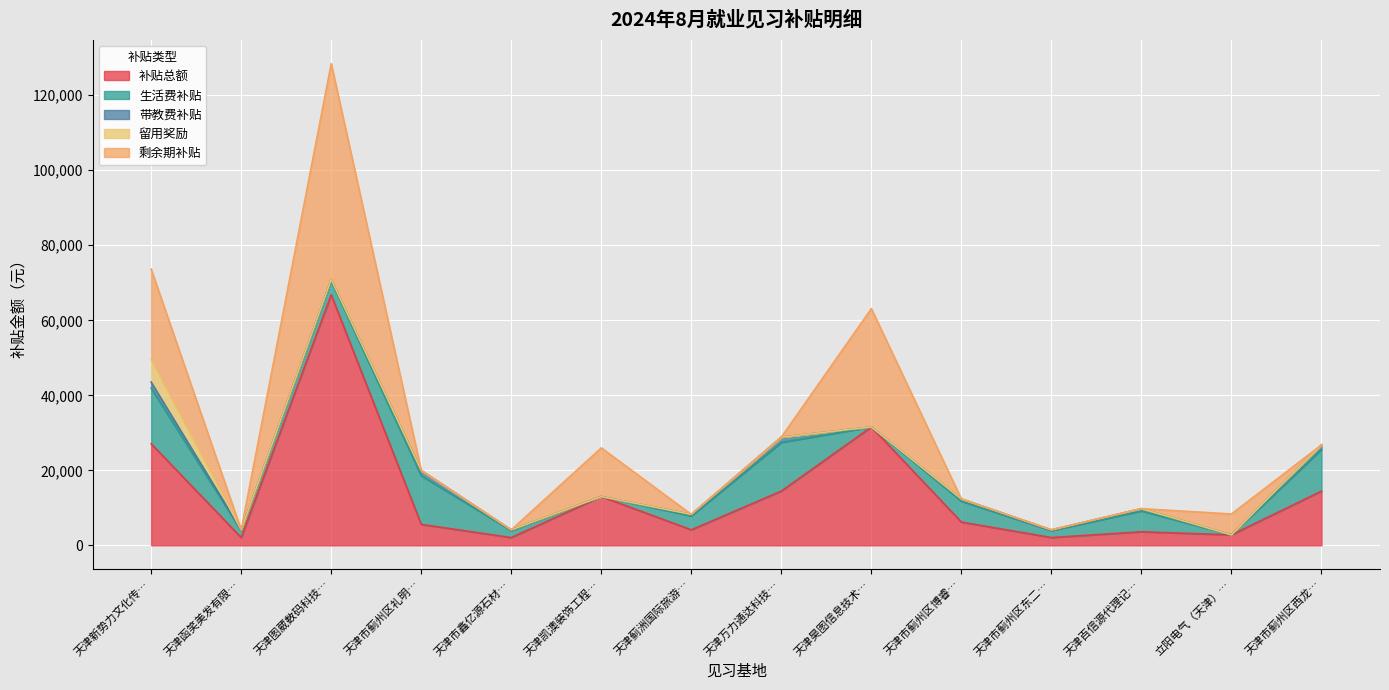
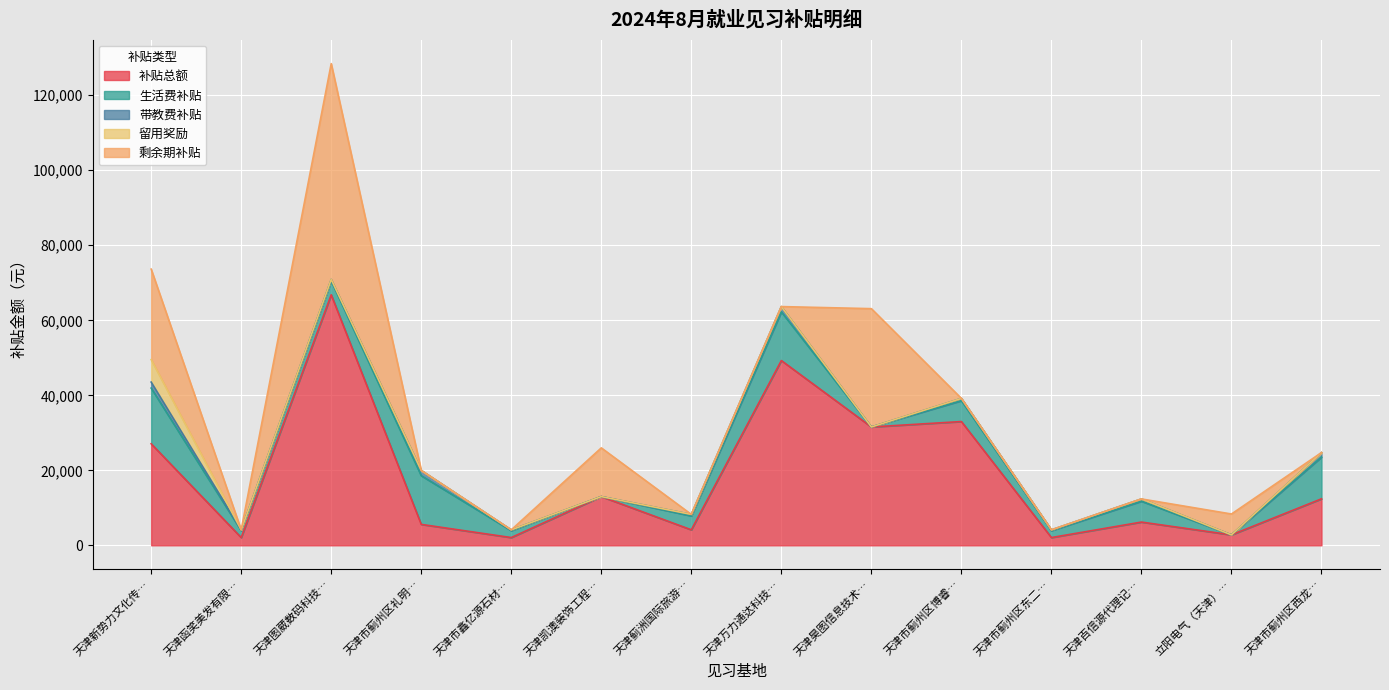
  {
    "补贴总额": {
      "天津新势力文化传…": "27,000",
      "天津函笑美发有限…": "2,000",
      "天津图葳数码科技…": "67,000",
      "天津市蓟州区礼明…": "6,000",
      "天津市鑫亿源石材…": "2,000",
      "天津蓟洲国际旅游…": "4,000",
-     "天津万力通达科技…": "14,000",
-     "天津市蓟州区博睿…": "6,000",
+     "天津万力通达科技…": "49,000",
+     "天津市蓟州区博睿…": "33,000",
      "天津市蓟州区东二…": "2,000",
-     "天津百信源代理记…": "4,000",
-     "天津市蓟州区西龙…": "14,000"
+     "天津百信源代理记…": "6,000",
+     "天津市蓟州区西龙…": "12,000"
    }
  }
